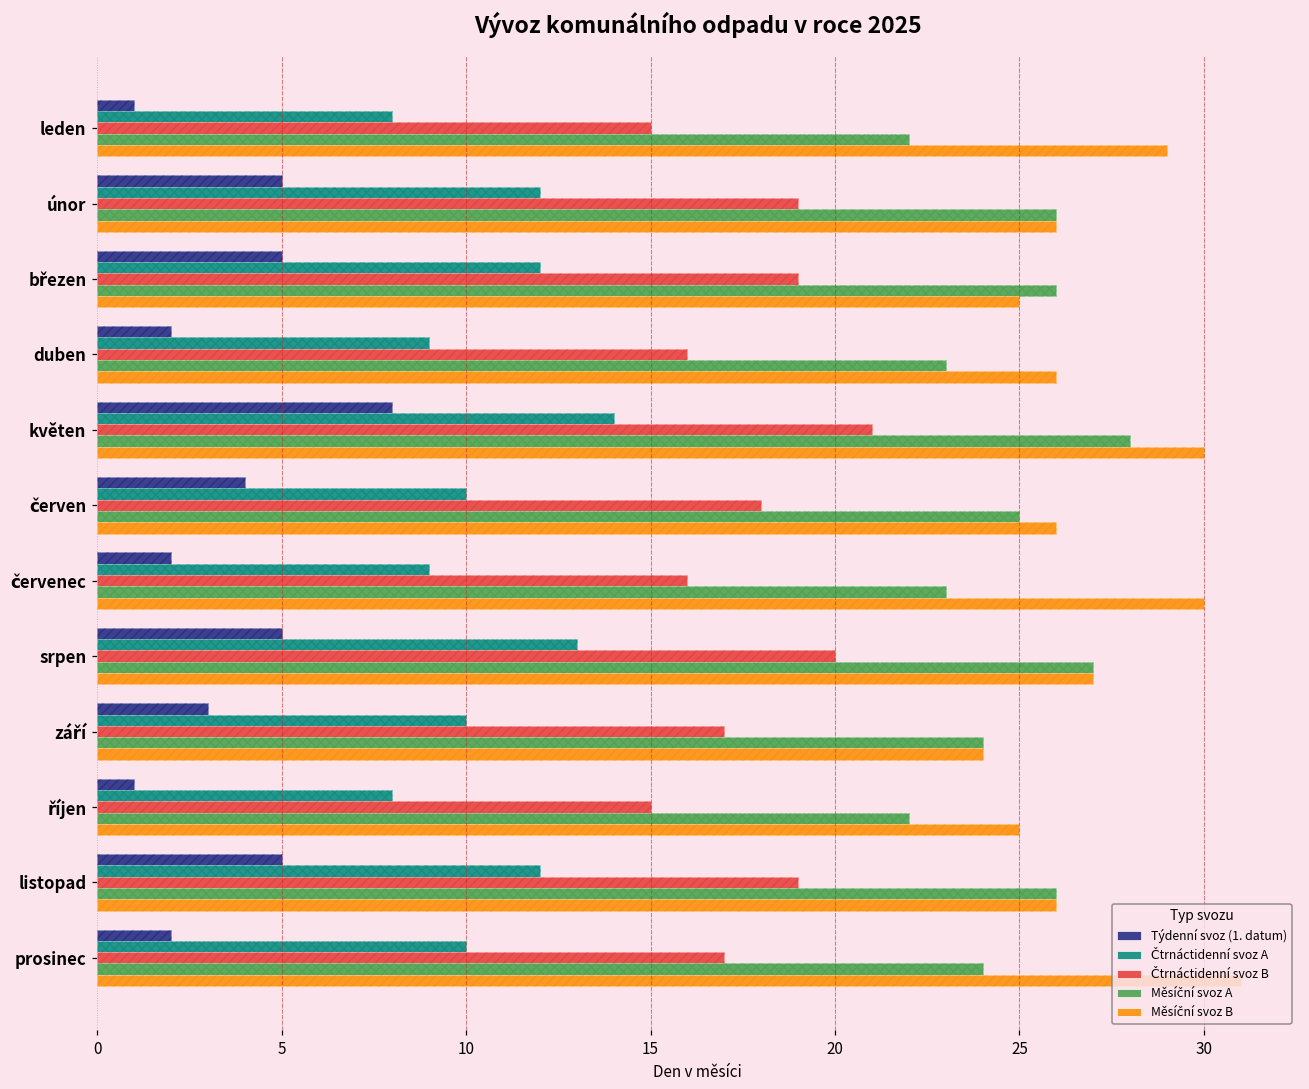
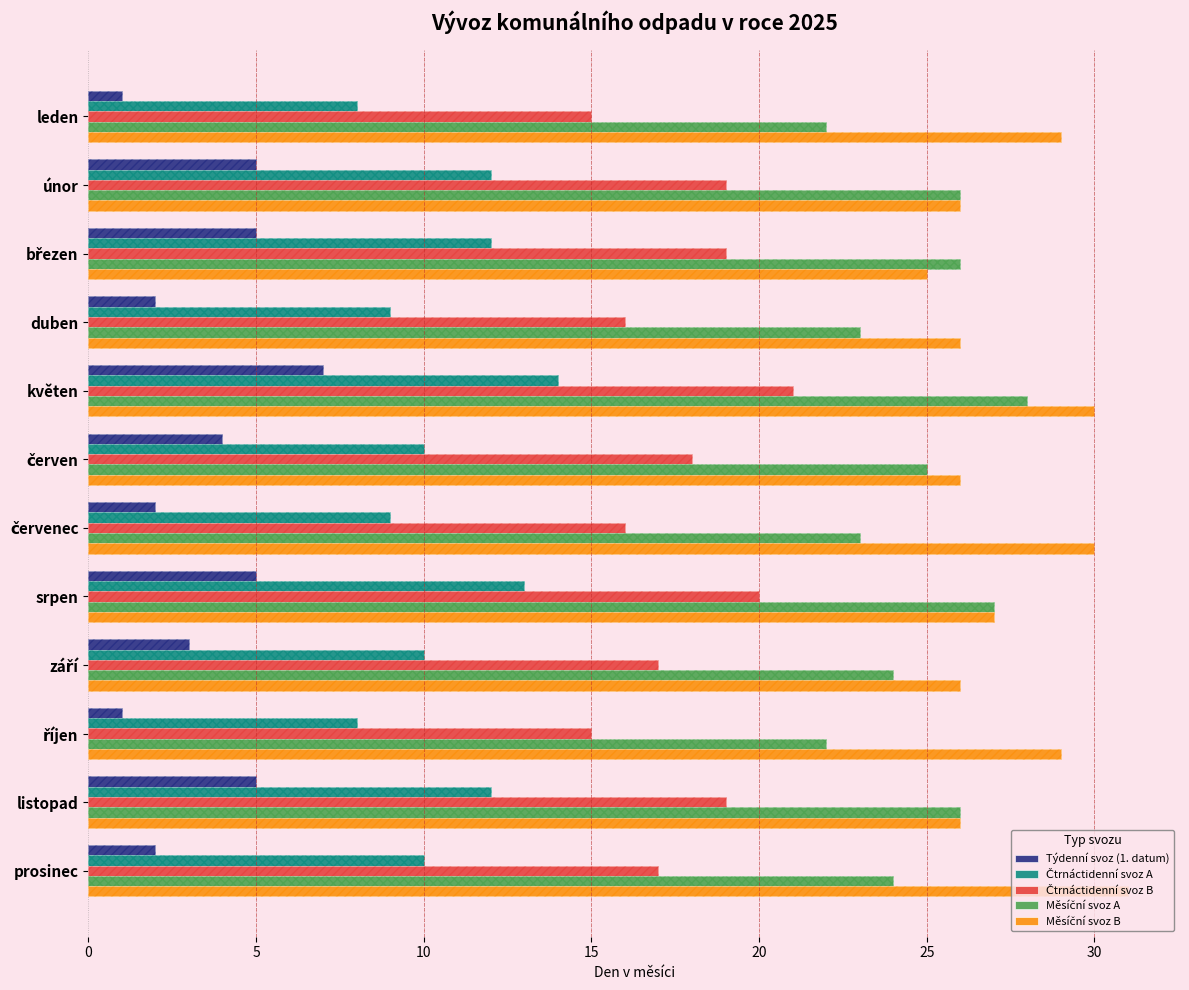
  {
    "Týdenní svoz (1. datum)": {
      "leden": 1,
      "únor": 5,
      "březen": 5,
      "duben": 2,
-     "květen": 8,
+     "květen": 7,
      "červen": 4,
      "červenec": 2,
      "srpen": 5,
      "září": 3,
      "říjen": 1,
      "listopad": 5,
      "prosinec": 2
    },
    "Čtrnáctidenní svoz A": {
      "leden": 8,
      "únor": 12,
      "březen": 12,
      "duben": 9,
      "květen": 14,
      "červen": 10,
      "červenec": 9,
      "srpen": 13,
      "září": 10,
      "říjen": 8,
      "listopad": 12,
      "prosinec": 10
    },
    "Čtrnáctidenní svoz B": {
      "leden": 15,
      "únor": 19,
      "březen": 19,
      "duben": 16,
      "květen": 21,
      "červen": 18,
      "červenec": 16,
      "srpen": 20,
      "září": 17,
      "říjen": 15,
      "listopad": 19,
      "prosinec": 17
    },
    "Měsíční svoz A": {
      "leden": 22,
      "únor": 26,
      "březen": 26,
      "duben": 23,
      "květen": 28,
      "červen": 25,
      "červenec": 23,
      "srpen": 27,
      "září": 24,
      "říjen": 22,
      "listopad": 26,
      "prosinec": 24
    },
    "Měsíční svoz B": {
      "leden": 29,
      "únor": 26,
      "březen": 25,
      "duben": 26,
      "květen": 30,
      "červen": 26,
      "červenec": 30,
      "srpen": 27,
-     "září": 24,
-     "říjen": 25,
+     "září": 26,
+     "říjen": 29,
      "listopad": 26
    }
  }
